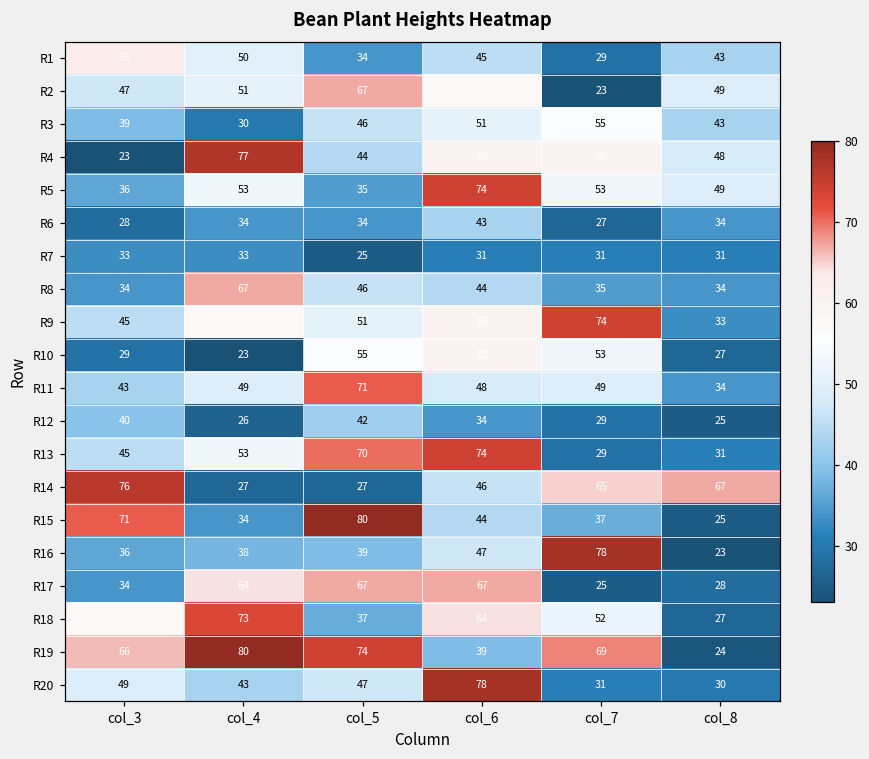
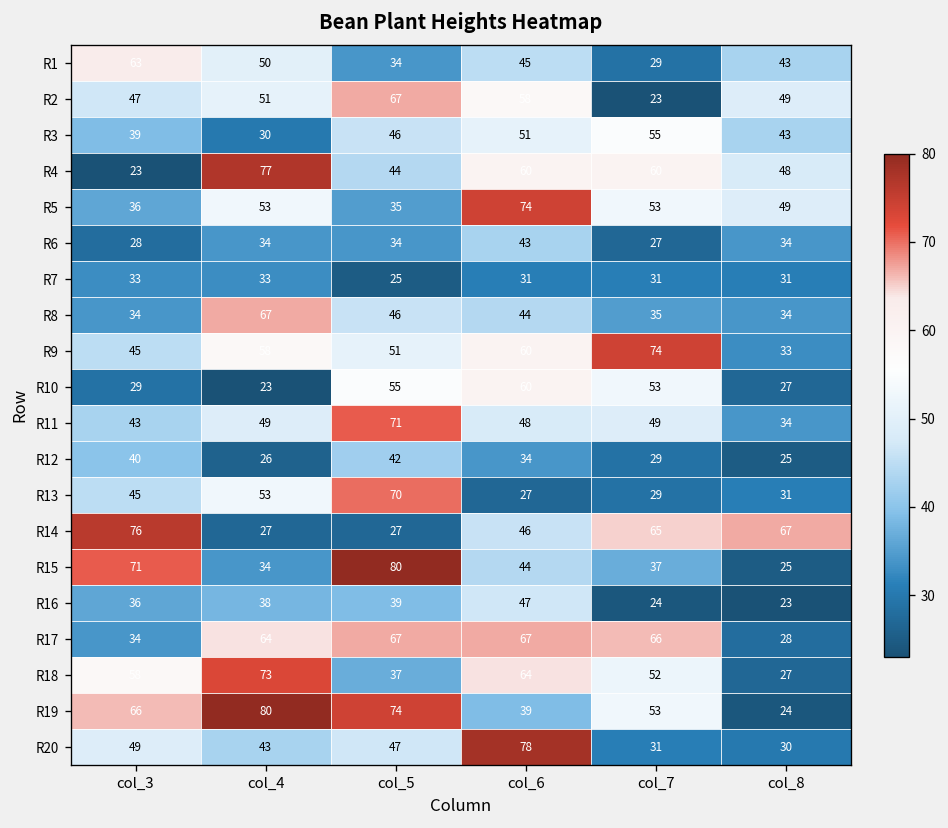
  {
    "R1": {
      "col_4": 50,
      "col_5": 34,
      "col_6": 45,
      "col_7": 29,
      "col_8": 43
    },
    "R2": {
      "col_3": 47,
      "col_4": 51,
      "col_5": 67,
      "col_7": 23,
      "col_8": 49
    },
    "R3": {
      "col_3": 39,
      "col_4": 30,
      "col_5": 46,
      "col_6": 51,
      "col_7": 55,
      "col_8": 43
    },
    "R4": {
      "col_3": 23,
      "col_4": 77,
      "col_5": 44,
      "col_8": 48
    },
    "R5": {
      "col_3": 36,
      "col_4": 53,
      "col_5": 35,
      "col_6": 74,
      "col_7": 53,
      "col_8": 49
    },
    "R6": {
      "col_3": 28,
      "col_4": 34,
      "col_5": 34,
      "col_6": 43,
      "col_7": 27,
      "col_8": 34
    },
    "R7": {
      "col_3": 33,
      "col_4": 33,
      "col_5": 25,
      "col_6": 31,
      "col_7": 31,
      "col_8": 31
    },
    "R8": {
      "col_3": 34,
      "col_4": 67,
      "col_5": 46,
      "col_6": 44,
      "col_7": 35,
      "col_8": 34
    },
    "R9": {
      "col_3": 45,
      "col_5": 51,
      "col_7": 74,
      "col_8": 33
    },
    "R10": {
      "col_3": 29,
      "col_4": 23,
      "col_5": 55,
      "col_7": 53,
      "col_8": 27
    },
    "R11": {
      "col_3": 43,
      "col_4": 49,
      "col_5": 71,
      "col_6": 48,
      "col_7": 49,
      "col_8": 34
    },
    "R12": {
      "col_3": 40,
      "col_4": 26,
      "col_5": 42,
      "col_6": 34,
      "col_7": 29,
      "col_8": 25
    },
    "R13": {
      "col_3": 45,
      "col_4": 53,
      "col_5": 70,
-     "col_6": 74,
+     "col_6": 27,
      "col_7": 29,
      "col_8": 31
    },
    "R14": {
      "col_3": 76,
      "col_4": 27,
      "col_5": 27,
      "col_6": 46,
      "col_7": 65,
      "col_8": 67
    },
    "R15": {
      "col_3": 71,
      "col_4": 34,
      "col_5": 80,
      "col_6": 44,
      "col_7": 37,
      "col_8": 25
    },
    "R16": {
      "col_3": 36,
      "col_4": 38,
      "col_5": 39,
      "col_6": 47,
-     "col_7": 78,
+     "col_7": 24,
      "col_8": 23
    },
    "R17": {
      "col_3": 34,
      "col_5": 67,
      "col_6": 67,
-     "col_7": 25,
+     "col_7": 66,
      "col_8": 28
    },
    "R18": {
      "col_4": 73,
      "col_5": 37,
      "col_7": 52,
      "col_8": 27
    },
    "R19": {
      "col_3": 66,
      "col_4": 80,
      "col_5": 74,
      "col_6": 39,
-     "col_7": 69,
+     "col_7": 53,
      "col_8": 24
    },
    "R20": {
      "col_3": 49,
      "col_4": 43,
      "col_5": 47,
      "col_6": 78,
      "col_7": 31,
      "col_8": 30
    }
  }
